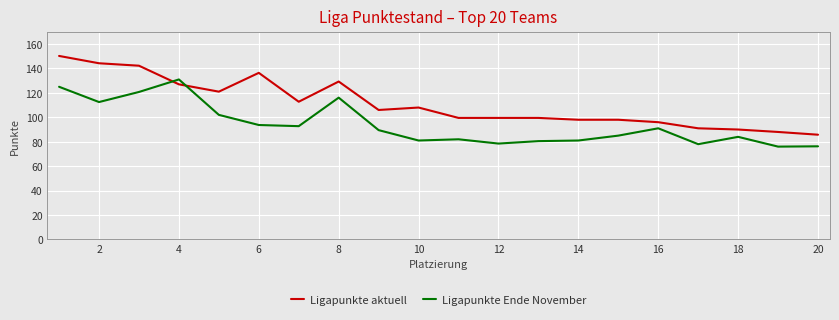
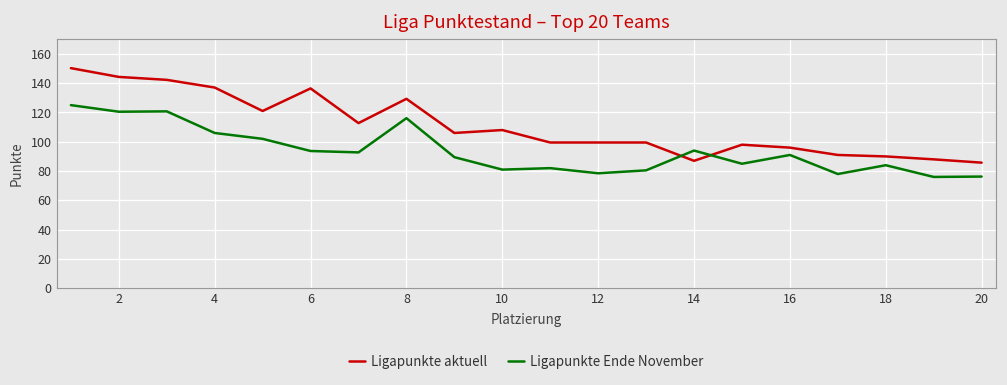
  {
    "Ligapunkte aktuell": {
      "2": 144,
-     "4": 127,
+     "4": 137,
      "6": 136,
      "8": 129,
      "10": 108,
      "12": 100,
-     "14": 98,
+     "14": 87,
      "16": 96,
      "18": 90,
      "20": 86
    },
    "Ligapunkte Ende November": {
-     "2": 113,
-     "4": 131,
+     "2": 121,
+     "4": 106,
      "6": 94,
      "8": 116,
      "10": 81,
      "12": 79,
-     "14": 81,
+     "14": 94,
      "16": 91,
      "18": 84,
      "20": 76
    }
  }
